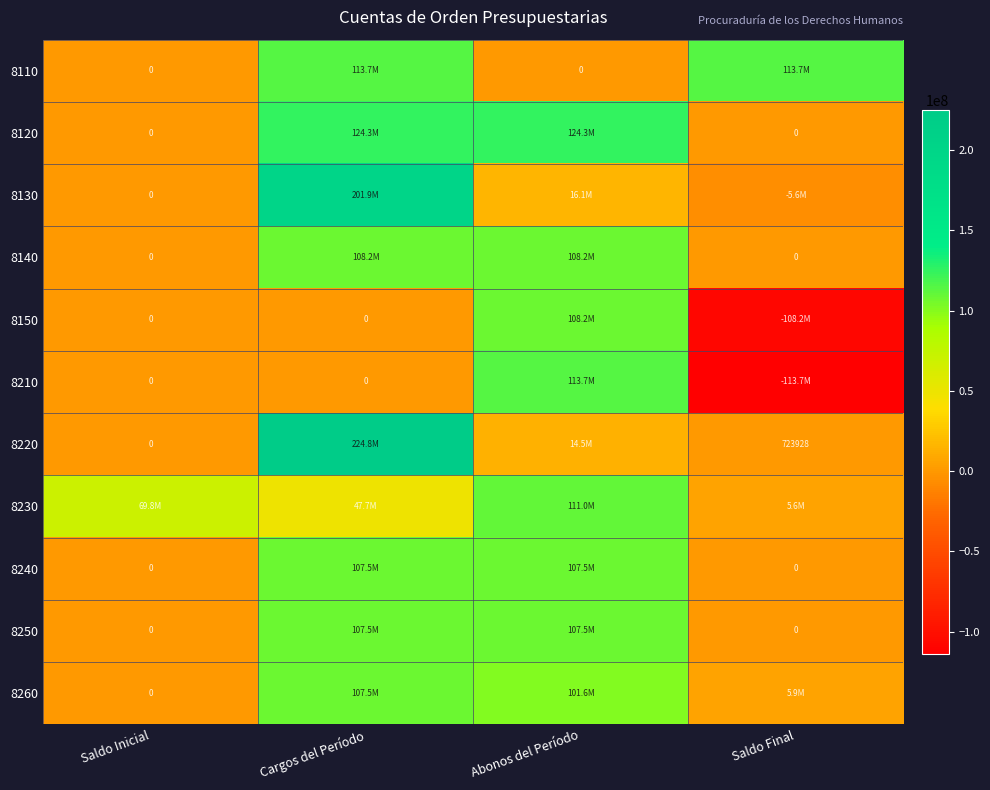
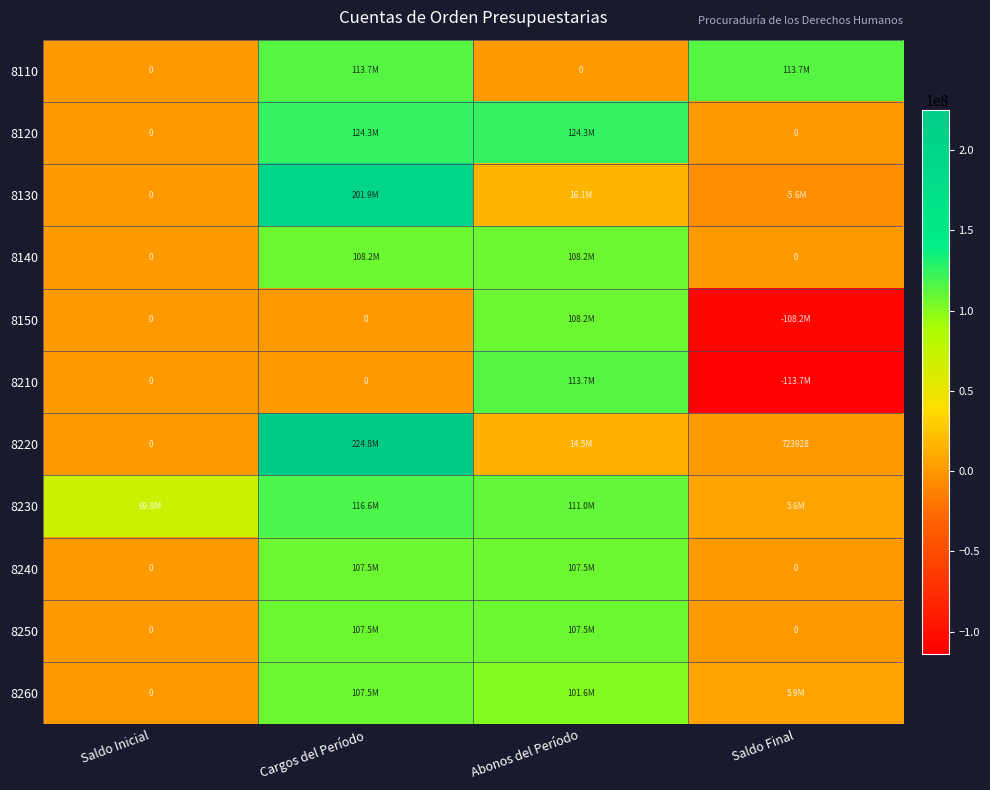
  {
    "8110": {
      "Saldo Inicial": "0",
      "Cargos del Período": "113.7M",
      "Abonos del Período": "0",
      "Saldo Final": "113.7M"
    },
    "8120": {
      "Saldo Inicial": "0",
      "Cargos del Período": "124.3M",
      "Abonos del Período": "124.3M",
      "Saldo Final": "0"
    },
    "8130": {
      "Saldo Inicial": "0",
      "Cargos del Período": "201.9M",
      "Abonos del Período": "16.1M",
      "Saldo Final": "-5.6M"
    },
    "8140": {
      "Saldo Inicial": "0",
      "Cargos del Período": "108.2M",
      "Abonos del Período": "108.2M",
      "Saldo Final": "0"
    },
    "8150": {
      "Saldo Inicial": "0",
      "Cargos del Período": "0",
      "Abonos del Período": "108.2M",
      "Saldo Final": "-108.2M"
    },
    "8210": {
      "Saldo Inicial": "0",
      "Cargos del Período": "0",
      "Abonos del Período": "113.7M",
      "Saldo Final": "-113.7M"
    },
    "8220": {
      "Saldo Inicial": "0",
      "Cargos del Período": "224.8M",
      "Abonos del Período": "14.5M",
      "Saldo Final": "723928"
    },
    "8230": {
      "Saldo Inicial": "69.8M",
-     "Cargos del Período": "47.7M",
+     "Cargos del Período": "116.6M",
      "Abonos del Período": "111.0M",
      "Saldo Final": "5.6M"
    },
    "8240": {
      "Saldo Inicial": "0",
      "Cargos del Período": "107.5M",
      "Abonos del Período": "107.5M",
      "Saldo Final": "0"
    },
    "8250": {
      "Saldo Inicial": "0",
      "Cargos del Período": "107.5M",
      "Abonos del Período": "107.5M",
      "Saldo Final": "0"
    },
    "8260": {
      "Saldo Inicial": "0",
      "Cargos del Período": "107.5M",
      "Abonos del Período": "101.6M",
      "Saldo Final": "5.9M"
    }
  }
